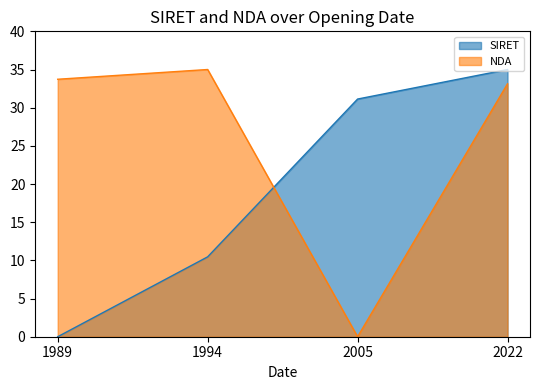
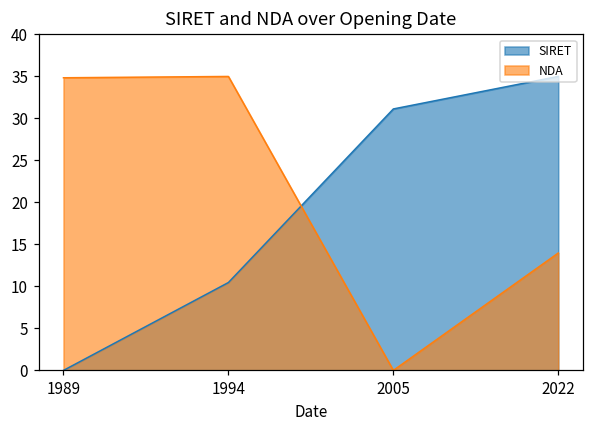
  {
    "SIRET": {
      "1989": 0,
      "1994": 10,
      "2005": 31
    },
    "NDA": {
-     "1989": 34,
+     "1989": 35,
      "1994": 35,
      "2005": 0,
-     "2022": 33
+     "2022": 14
    }
  }
